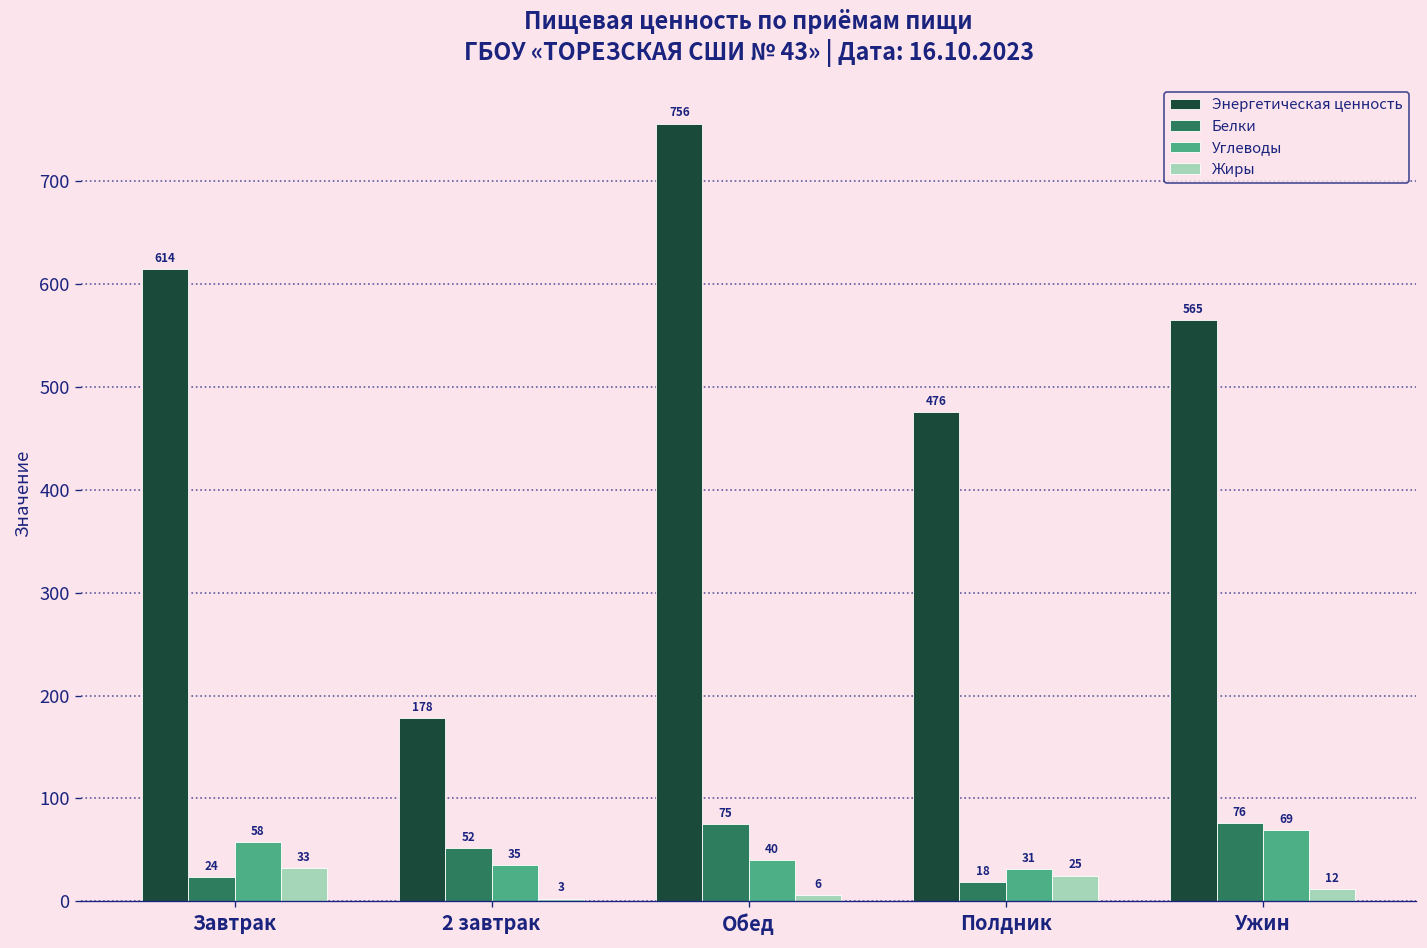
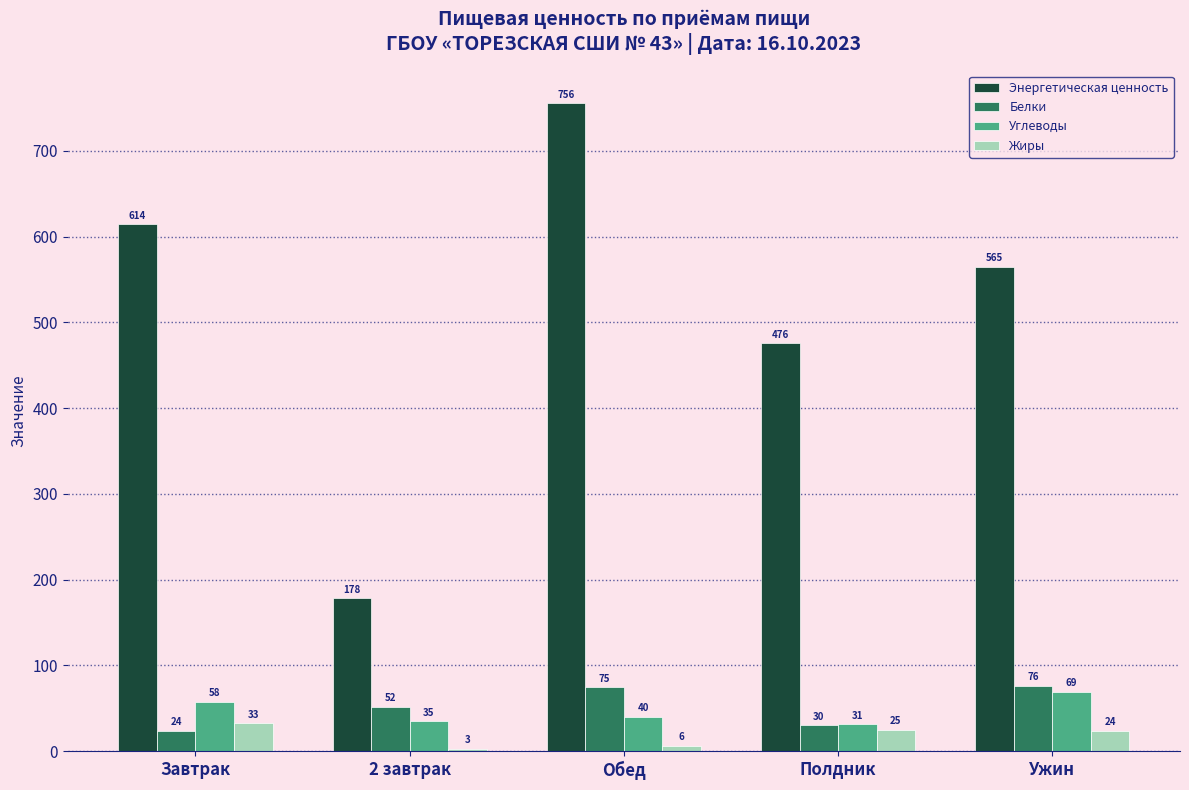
  {
    "Энергетическая ценность": {
      "Завтрак": 614,
      "2 завтрак": 178,
      "Обед": 756,
      "Полдник": 476,
      "Ужин": 565
    },
    "Белки": {
      "Завтрак": 24,
      "2 завтрак": 52,
      "Обед": 75,
-     "Полдник": 18,
+     "Полдник": 30,
      "Ужин": 76
    },
    "Углеводы": {
      "Завтрак": 58,
      "2 завтрак": 35,
      "Обед": 40,
      "Полдник": 31,
      "Ужин": 69
    },
    "Жиры": {
      "Завтрак": 33,
      "2 завтрак": 3,
      "Обед": 6,
      "Полдник": 25,
-     "Ужин": 12
+     "Ужин": 24
    }
  }
